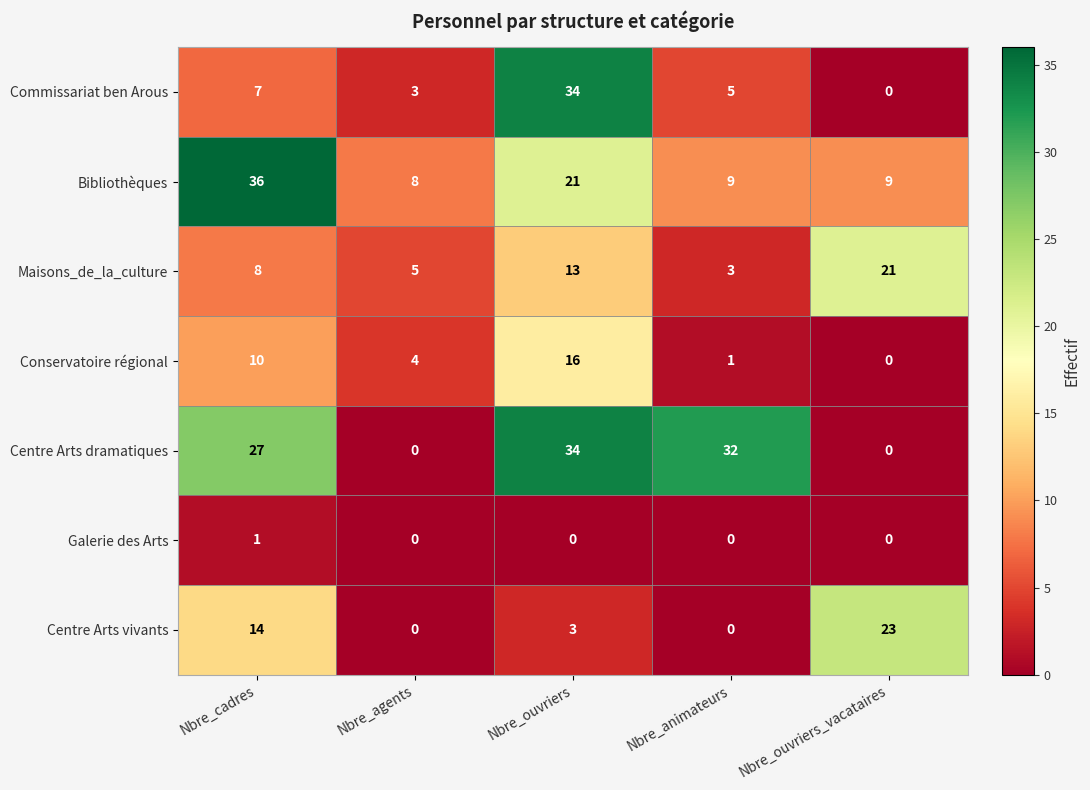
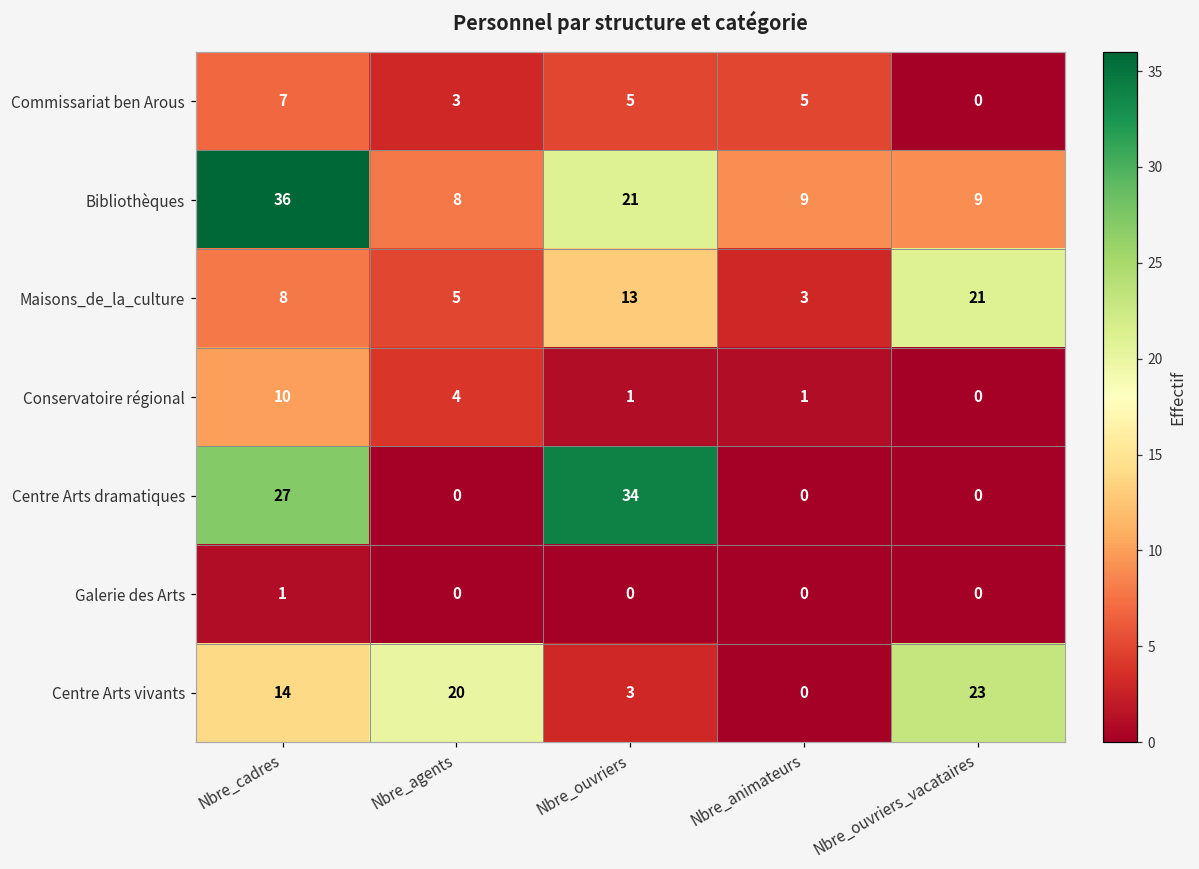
  {
    "Commissariat ben Arous": {
      "Nbre_cadres": 7,
      "Nbre_agents": 3,
-     "Nbre_ouvriers": 34,
+     "Nbre_ouvriers": 5,
      "Nbre_animateurs": 5,
      "Nbre_ouvriers_vacataires": 0
    },
    "Bibliothèques": {
      "Nbre_cadres": 36,
      "Nbre_agents": 8,
      "Nbre_ouvriers": 21,
      "Nbre_animateurs": 9,
      "Nbre_ouvriers_vacataires": 9
    },
    "Maisons_de_la_culture": {
      "Nbre_cadres": 8,
      "Nbre_agents": 5,
      "Nbre_ouvriers": 13,
      "Nbre_animateurs": 3,
      "Nbre_ouvriers_vacataires": 21
    },
    "Conservatoire régional": {
      "Nbre_cadres": 10,
      "Nbre_agents": 4,
-     "Nbre_ouvriers": 16,
+     "Nbre_ouvriers": 1,
      "Nbre_animateurs": 1,
      "Nbre_ouvriers_vacataires": 0
    },
    "Centre Arts dramatiques": {
      "Nbre_cadres": 27,
      "Nbre_agents": 0,
      "Nbre_ouvriers": 34,
-     "Nbre_animateurs": 32,
+     "Nbre_animateurs": 0,
      "Nbre_ouvriers_vacataires": 0
    },
    "Galerie des Arts": {
      "Nbre_cadres": 1,
      "Nbre_agents": 0,
      "Nbre_ouvriers": 0,
      "Nbre_animateurs": 0,
      "Nbre_ouvriers_vacataires": 0
    },
    "Centre Arts vivants": {
      "Nbre_cadres": 14,
-     "Nbre_agents": 0,
+     "Nbre_agents": 20,
      "Nbre_ouvriers": 3,
      "Nbre_animateurs": 0,
      "Nbre_ouvriers_vacataires": 23
    }
  }
